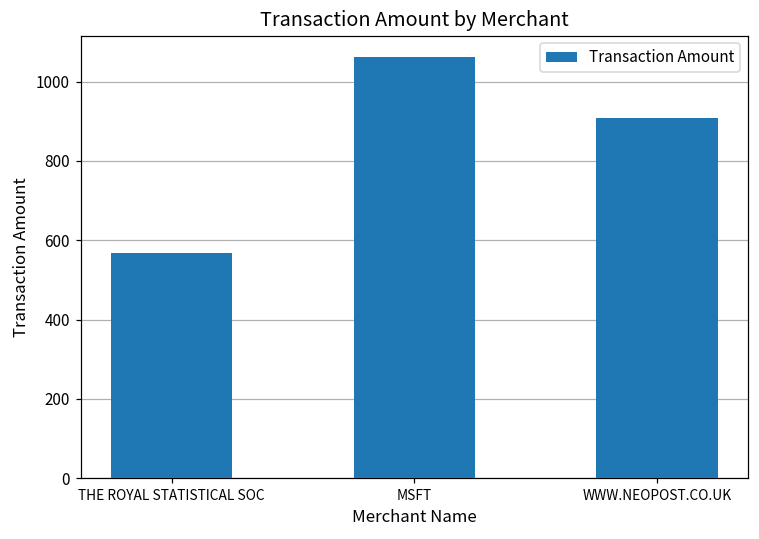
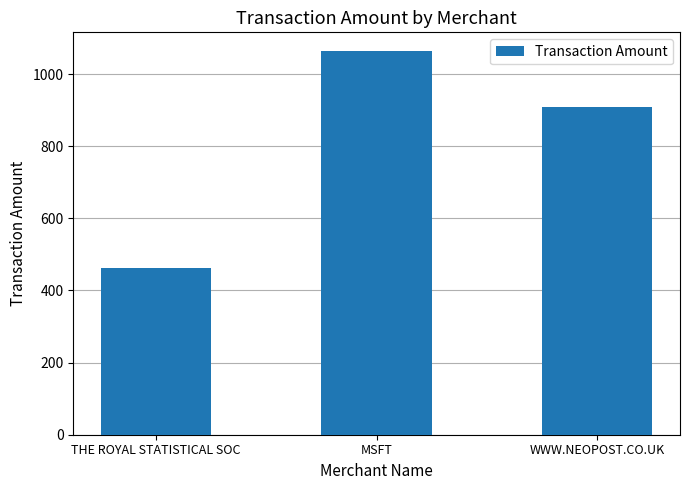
  {
-   "THE ROYAL STATISTICAL SOC": 570,
+   "THE ROYAL STATISTICAL SOC": 460,
    "MSFT": 1060,
    "WWW.NEOPOST.CO.UK": 910
  }
